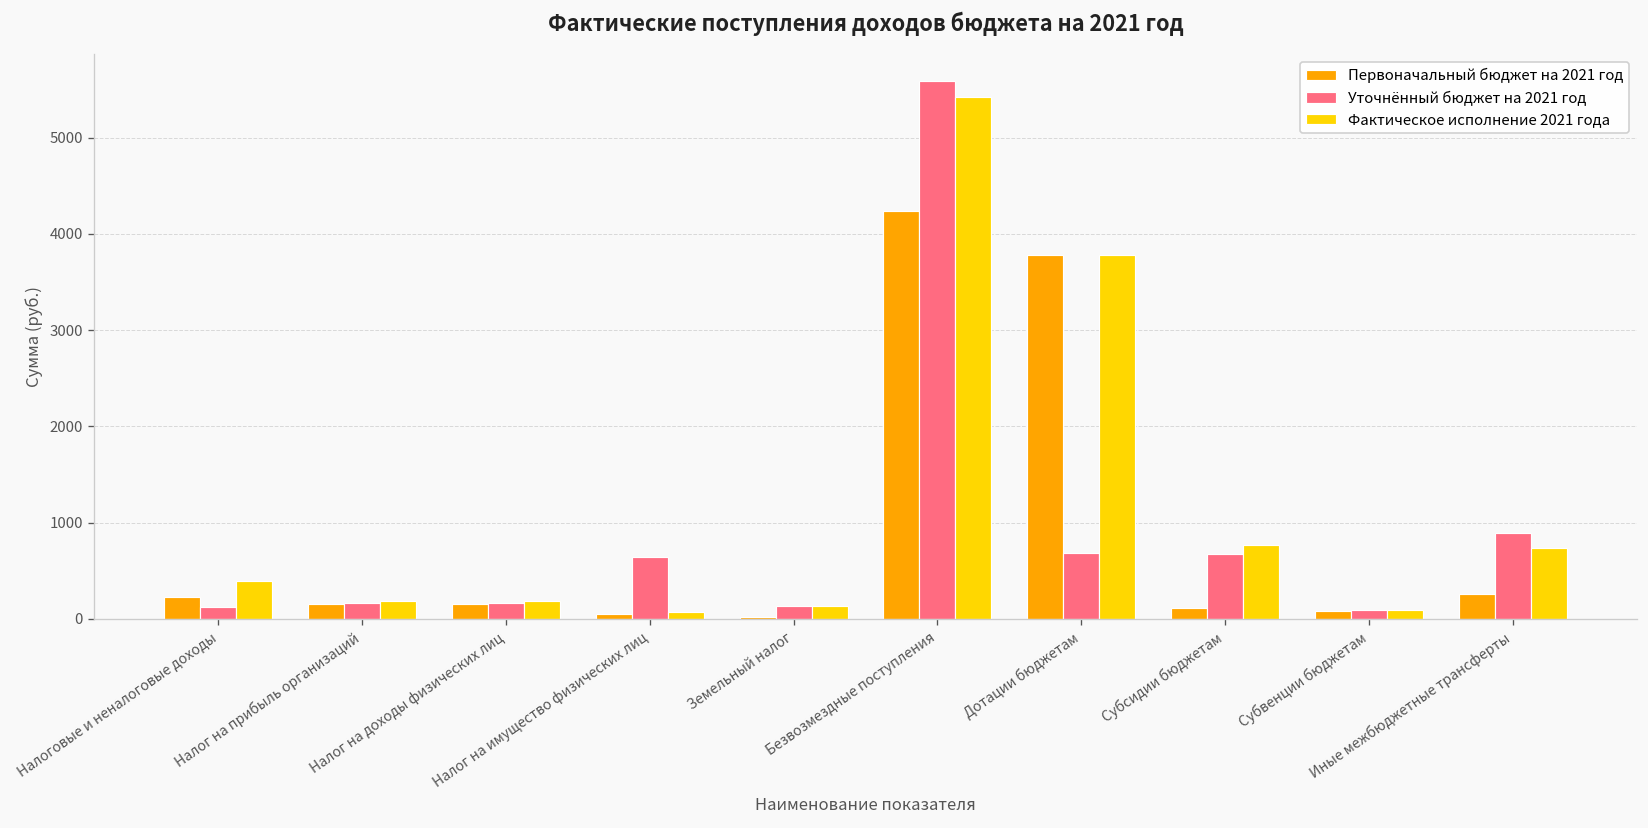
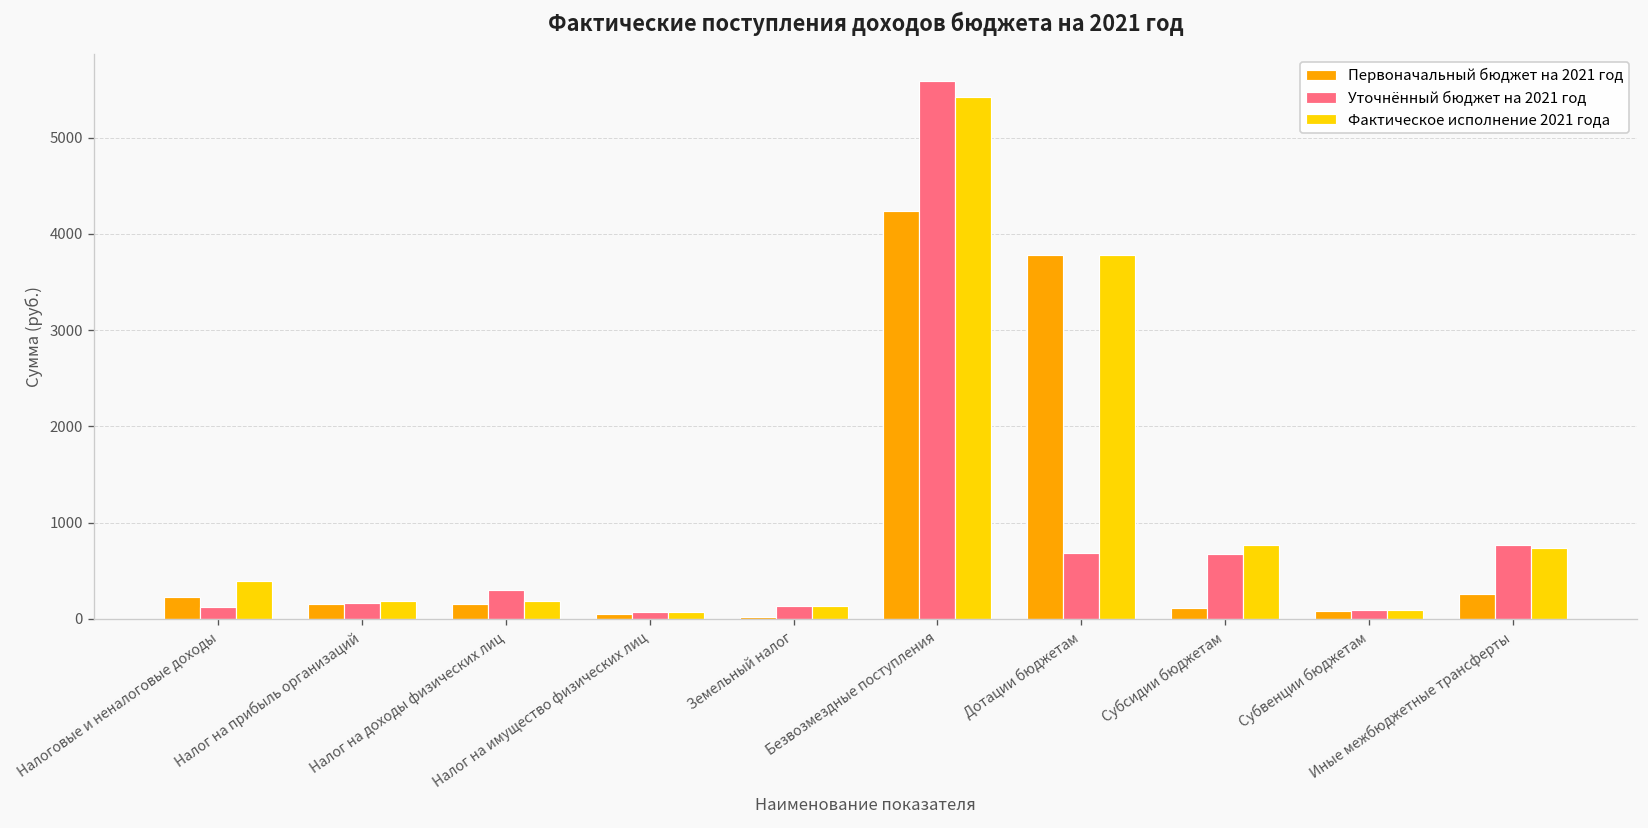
  {
    "Уточнённый бюджет на 2021 год": {
      "Налоговые и неналоговые доходы": 100,
      "Налог на прибыль организаций": 200,
-     "Налог на доходы физических лиц": 200,
-     "Налог на имущество физических лиц": 600,
+     "Налог на доходы физических лиц": 300,
+     "Налог на имущество физических лиц": 100,
      "Земельный налог": 100,
      "Безвозмездные поступления": 5600,
      "Дотации бюджетам": 700,
      "Субсидии бюджетам": 700,
      "Субвенции бюджетам": 100,
-     "Иные межбюджетные трансферты": 900
+     "Иные межбюджетные трансферты": 800
    }
  }
